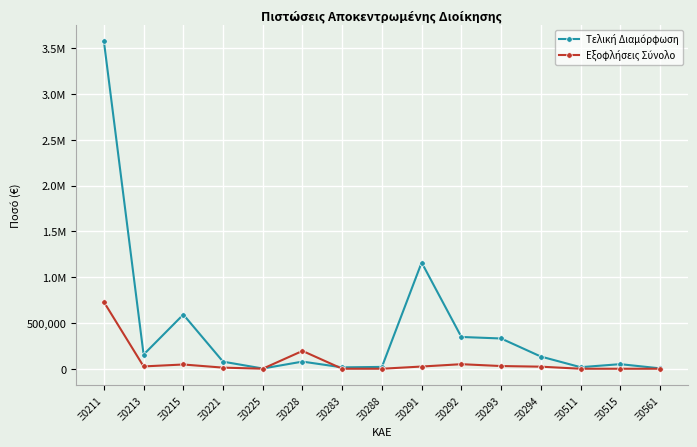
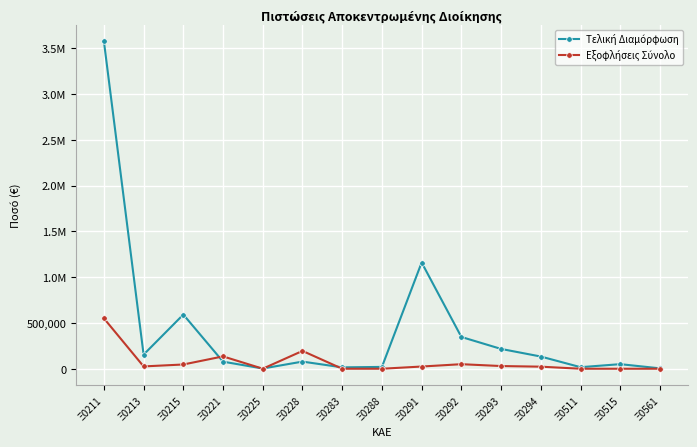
  {
    "Τελική Διαμόρφωση": {
      "Ξ0211": "3,600,000",
      "Ξ0213": "200,000",
      "Ξ0215": "600,000",
      "Ξ0221": "100,000",
      "Ξ0228": "100,000",
      "Ξ0291": "1,200,000",
      "Ξ0292": "300,000",
-     "Ξ0293": "300,000",
+     "Ξ0293": "200,000",
      "Ξ0294": "100,000",
      "Ξ0515": "100,000"
    },
    "Εξοφλήσεις Σύνολο": {
-     "Ξ0211": "700,000",
+     "Ξ0211": "600,000",
      "Ξ0213": "0",
      "Ξ0215": "0",
-     "Ξ0221": "0",
+     "Ξ0221": "100,000",
      "Ξ0228": "200,000",
      "Ξ0291": "0",
      "Ξ0292": "0",
      "Ξ0293": "0",
      "Ξ0294": "0",
      "Ξ0515": "0"
    }
  }
